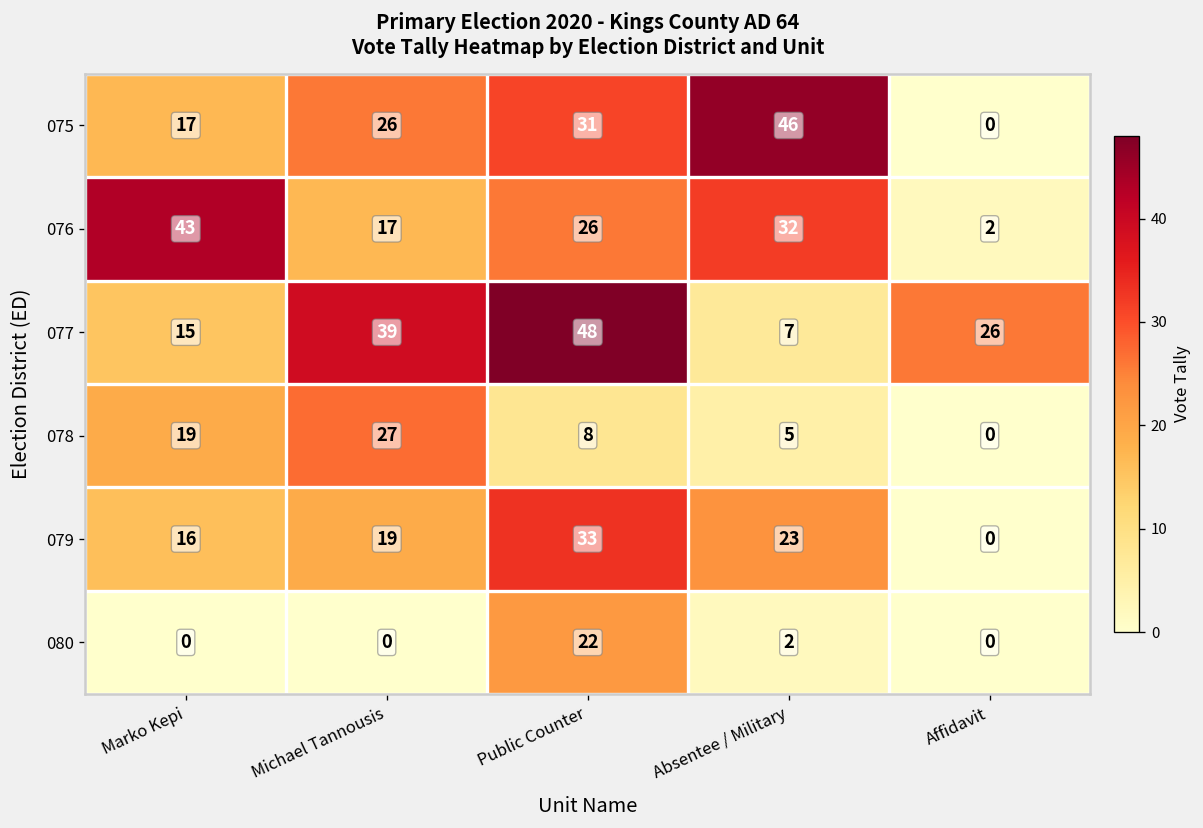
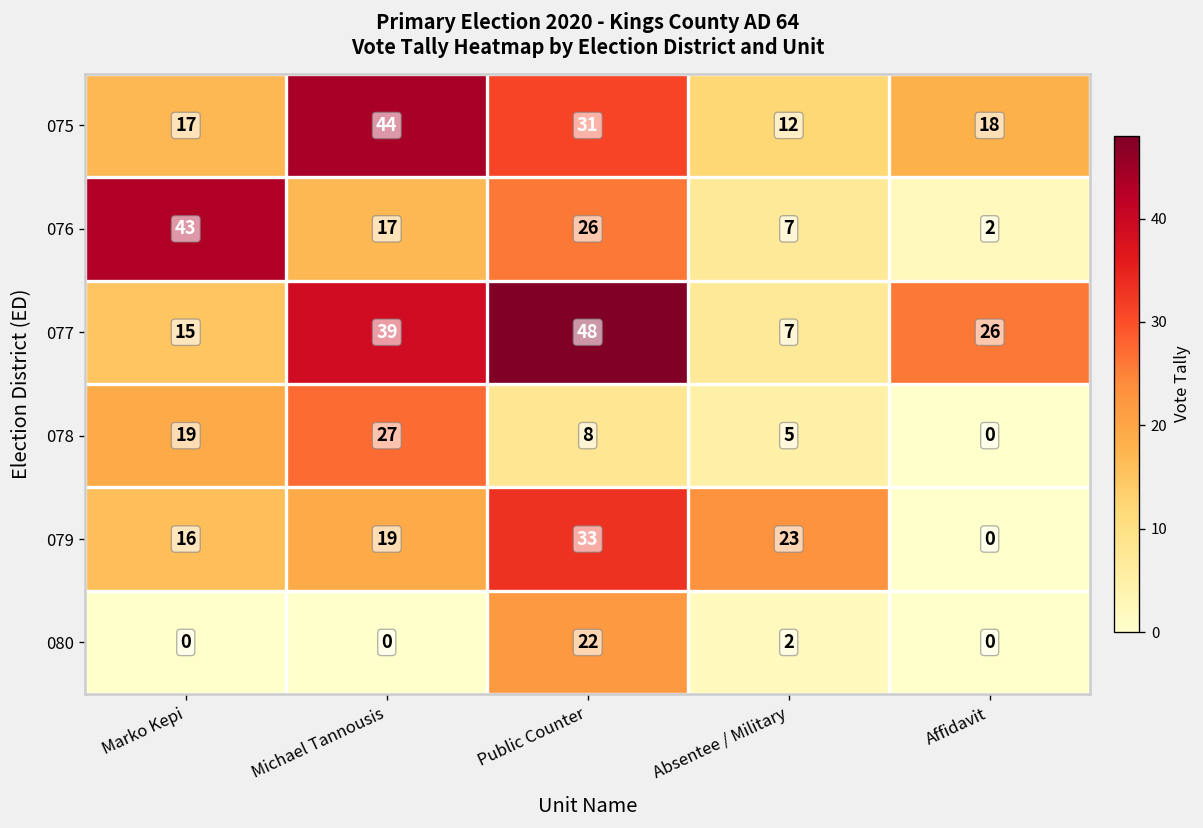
  {
    "075": {
-     "Michael Tannousis": 26,
-     "Absentee / Military": 46,
-     "Affidavit": 0
+     "Michael Tannousis": 44,
+     "Absentee / Military": 12,
+     "Affidavit": 18
    },
    "076": {
-     "Absentee / Military": 32
+     "Absentee / Military": 7
    }
  }
